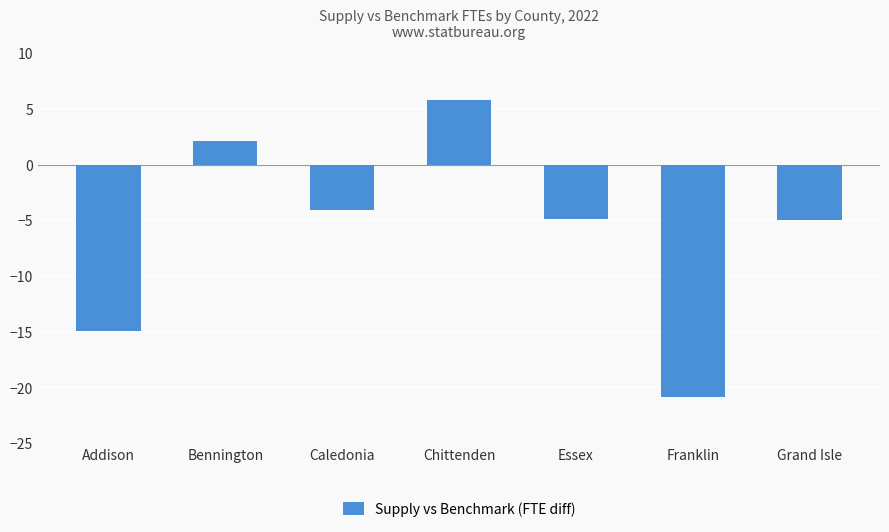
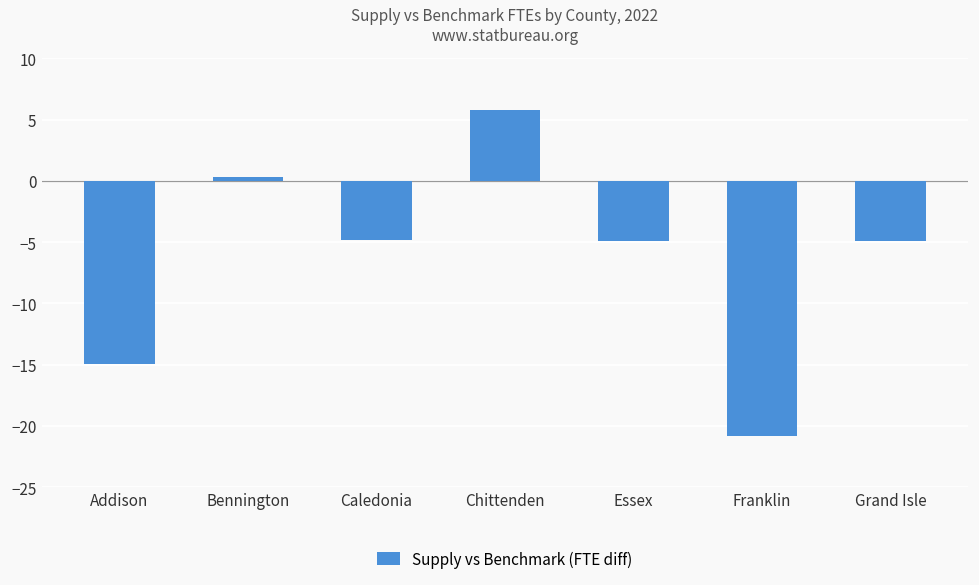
  {
    "Addison": -15.0,
-   "Bennington": 2.2,
-   "Caledonia": -4.1,
+   "Bennington": 0.3,
+   "Caledonia": -4.8,
    "Chittenden": 5.8,
    "Essex": -4.9,
    "Franklin": -20.8,
    "Grand Isle": -4.9
  }
